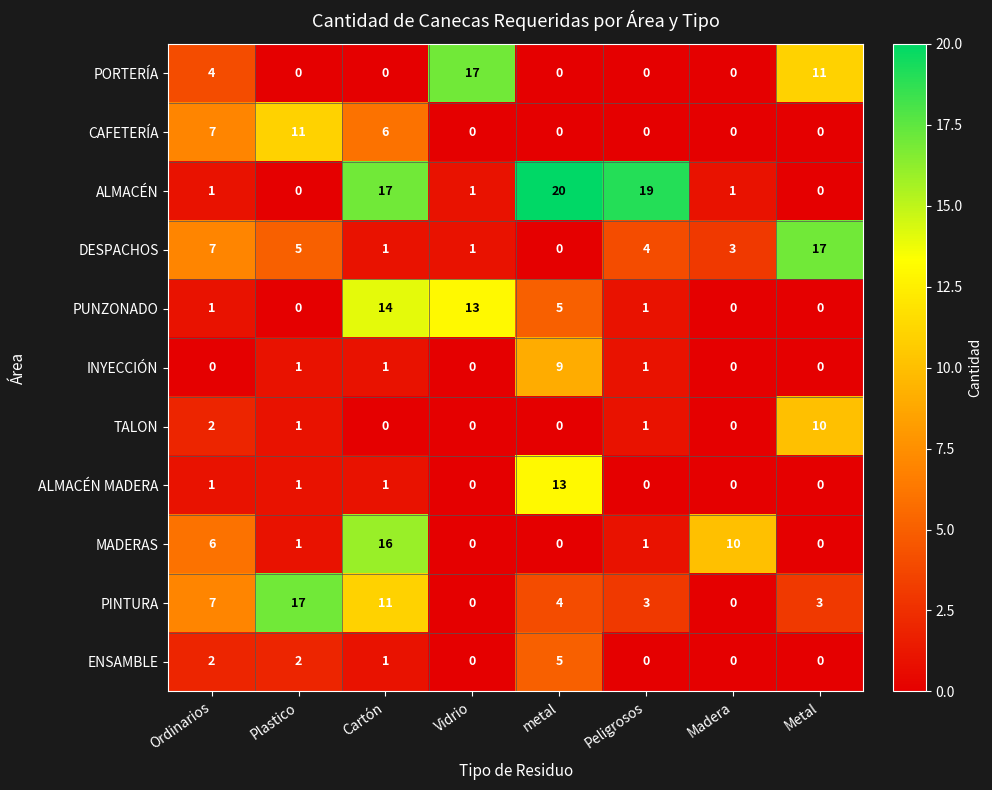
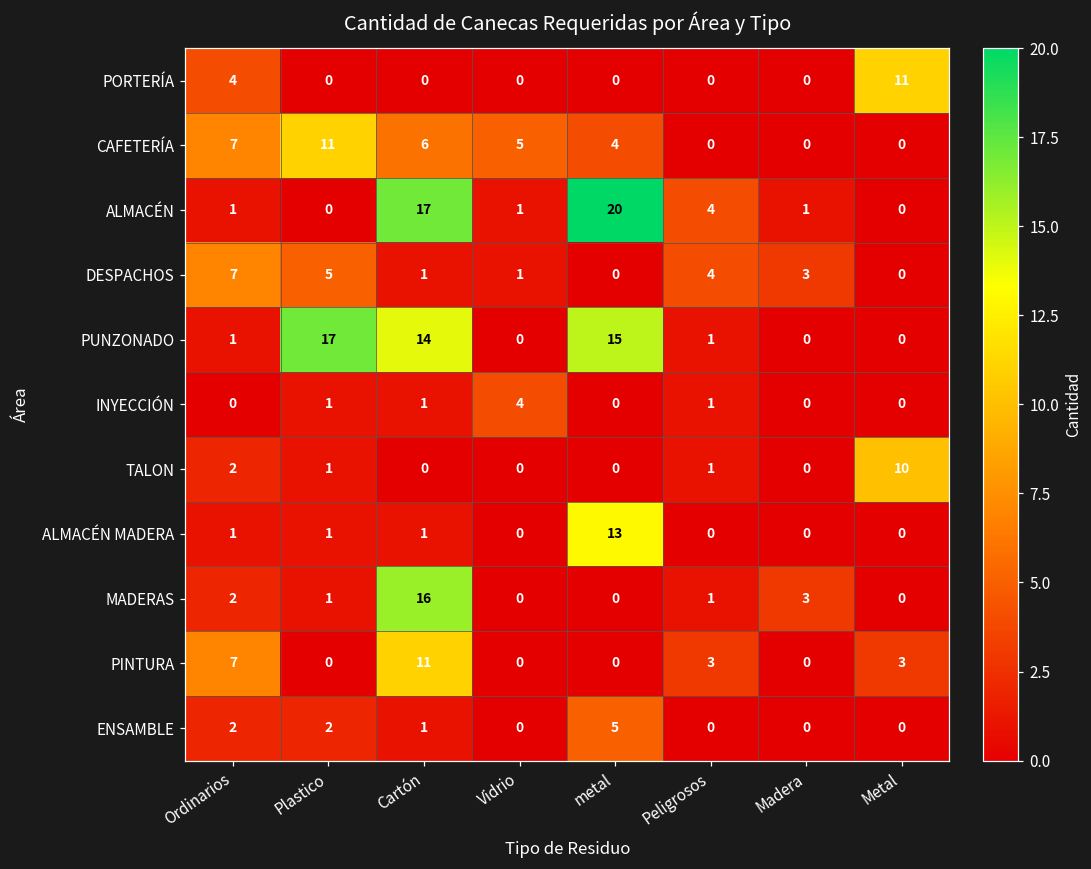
  {
    "PORTERÍA": {
      "Ordinarios": 4,
      "Plastico": 0,
      "Cartón": 0,
-     "Vidrio": 17,
+     "Vidrio": 0,
      "metal": 0,
      "Peligrosos": 0,
      "Madera": 0,
      "Metal": 11
    },
    "CAFETERÍA": {
      "Ordinarios": 7,
      "Plastico": 11,
      "Cartón": 6,
-     "Vidrio": 0,
-     "metal": 0,
+     "Vidrio": 5,
+     "metal": 4,
      "Peligrosos": 0,
      "Madera": 0,
      "Metal": 0
    },
    "ALMACÉN": {
      "Ordinarios": 1,
      "Plastico": 0,
      "Cartón": 17,
      "Vidrio": 1,
      "metal": 20,
-     "Peligrosos": 19,
+     "Peligrosos": 4,
      "Madera": 1,
      "Metal": 0
    },
    "DESPACHOS": {
      "Ordinarios": 7,
      "Plastico": 5,
      "Cartón": 1,
      "Vidrio": 1,
      "metal": 0,
      "Peligrosos": 4,
      "Madera": 3,
-     "Metal": 17
+     "Metal": 0
    },
    "PUNZONADO": {
      "Ordinarios": 1,
-     "Plastico": 0,
+     "Plastico": 17,
      "Cartón": 14,
-     "Vidrio": 13,
-     "metal": 5,
+     "Vidrio": 0,
+     "metal": 15,
      "Peligrosos": 1,
      "Madera": 0,
      "Metal": 0
    },
    "INYECCIÓN": {
      "Ordinarios": 0,
      "Plastico": 1,
      "Cartón": 1,
-     "Vidrio": 0,
-     "metal": 9,
+     "Vidrio": 4,
+     "metal": 0,
      "Peligrosos": 1,
      "Madera": 0,
      "Metal": 0
    },
    "TALON": {
      "Ordinarios": 2,
      "Plastico": 1,
      "Cartón": 0,
      "Vidrio": 0,
      "metal": 0,
      "Peligrosos": 1,
      "Madera": 0,
      "Metal": 10
    },
    "ALMACÉN MADERA": {
      "Ordinarios": 1,
      "Plastico": 1,
      "Cartón": 1,
      "Vidrio": 0,
      "metal": 13,
      "Peligrosos": 0,
      "Madera": 0,
      "Metal": 0
    },
    "MADERAS": {
-     "Ordinarios": 6,
+     "Ordinarios": 2,
      "Plastico": 1,
      "Cartón": 16,
      "Vidrio": 0,
      "metal": 0,
      "Peligrosos": 1,
-     "Madera": 10,
+     "Madera": 3,
      "Metal": 0
    },
    "PINTURA": {
      "Ordinarios": 7,
-     "Plastico": 17,
+     "Plastico": 0,
      "Cartón": 11,
      "Vidrio": 0,
-     "metal": 4,
+     "metal": 0,
      "Peligrosos": 3,
      "Madera": 0,
      "Metal": 3
    },
    "ENSAMBLE": {
      "Ordinarios": 2,
      "Plastico": 2,
      "Cartón": 1,
      "Vidrio": 0,
      "metal": 5,
      "Peligrosos": 0,
      "Madera": 0,
      "Metal": 0
    }
  }
